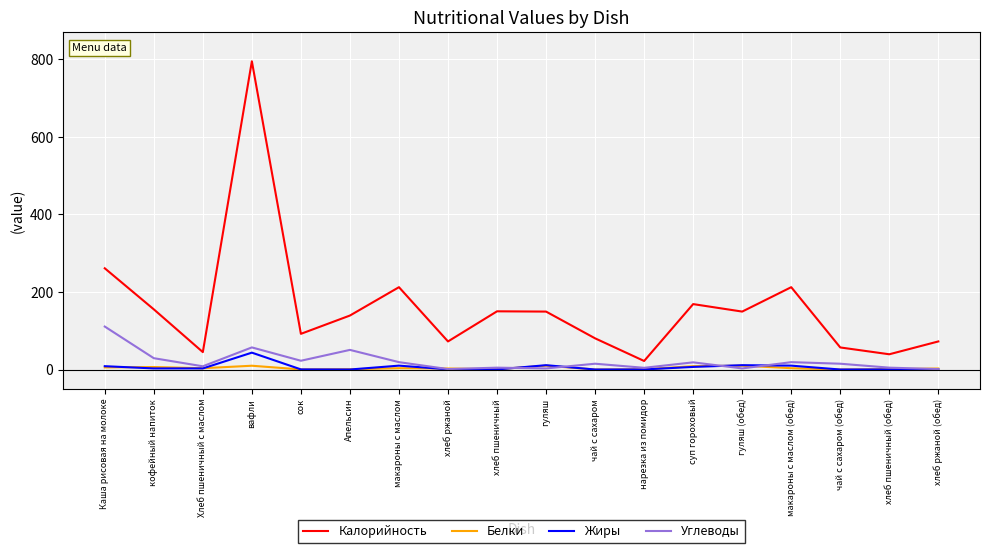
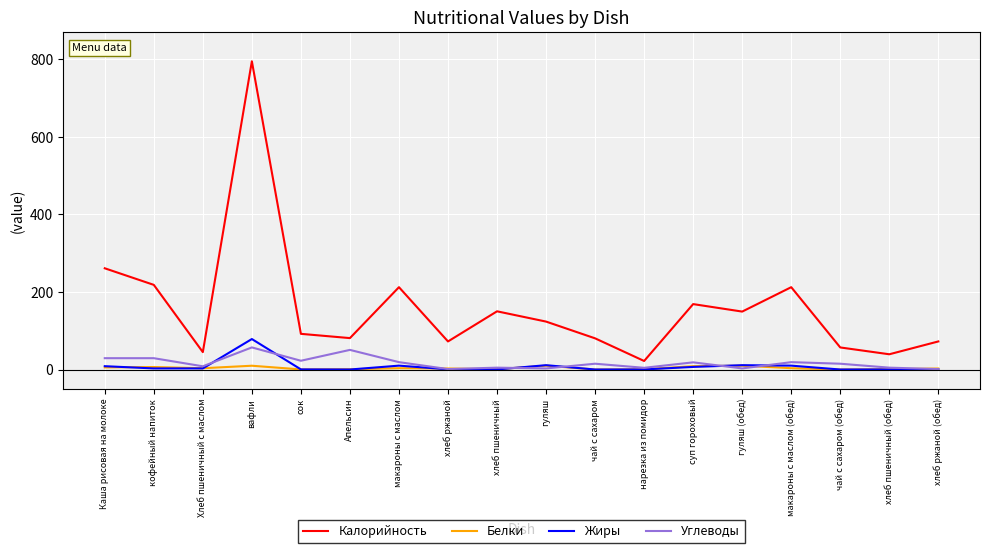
  {
    "Калорийность": {
      "Каша рисовая на молоке": 260,
-     "кофейный напиток": 160,
+     "кофейный напиток": 220,
      "Хлеб пшеничный с маслом": 40,
      "вафли": 800,
      "сок": 90,
-     "Апельсин": 140,
+     "Апельсин": 80,
      "макароны с маслом": 210,
      "хлеб ржаной": 70,
      "хлеб пшеничный": 150,
-     "гуляш": 150,
+     "гуляш": 120,
      "чай с сахаром": 80,
      "нарезка из помидор": 20,
      "суп гороховый": 170,
      "гуляш (обед)": 150,
      "макароны с маслом (обед)": 210,
      "чай с сахаром (обед)": 60,
      "хлеб пшеничный (обед)": 40,
      "хлеб ржаной (обед)": 70
    },
    "Белки": {
      "вафли": 10
    },
    "Жиры": {
-     "вафли": 40
+     "вафли": 80
    },
    "Углеводы": {
-     "Каша рисовая на молоке": 110,
+     "Каша рисовая на молоке": 30,
      "кофейный напиток": 30,
      "вафли": 60,
      "сок": 20,
      "Апельсин": 50,
      "макароны с маслом": 20,
      "гуляш": 0,
      "чай с сахаром": 10,
      "суп гороховый": 20,
      "гуляш (обед)": 0,
      "макароны с маслом (обед)": 20,
      "чай с сахаром (обед)": 10
    }
  }
